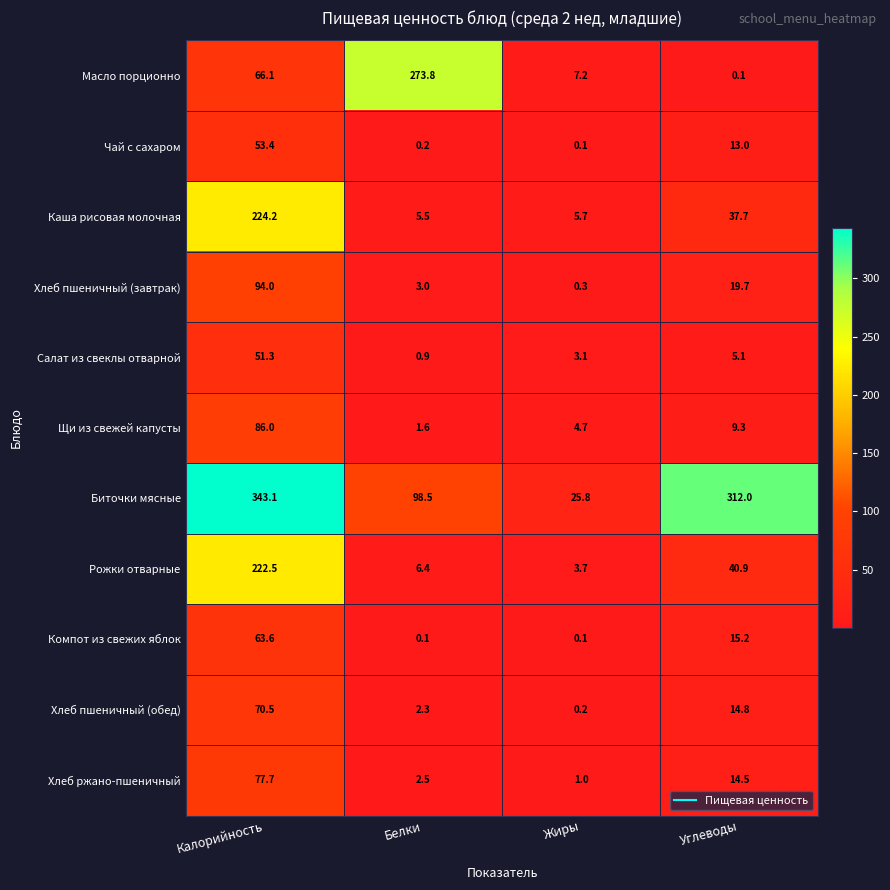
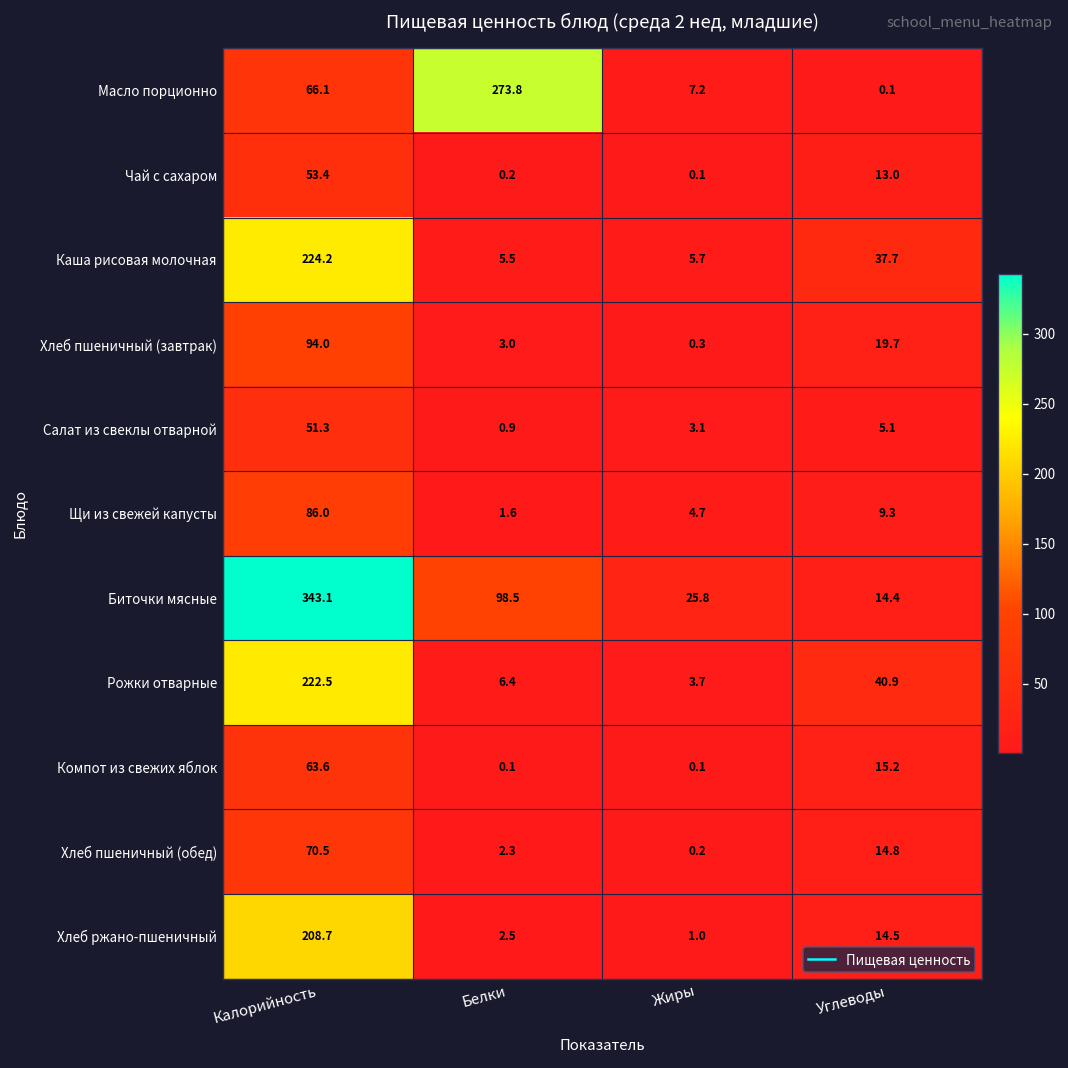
  {
    "Масло порционно": {
      "Калорийность": 66.1,
      "Белки": 273.8,
      "Жиры": 7.2,
      "Углеводы": 0.1
    },
    "Чай с сахаром": {
      "Калорийность": 53.4,
      "Белки": 0.2,
      "Жиры": 0.1,
      "Углеводы": 13.0
    },
    "Каша рисовая молочная": {
      "Калорийность": 224.2,
      "Белки": 5.5,
      "Жиры": 5.7,
      "Углеводы": 37.7
    },
    "Хлеб пшеничный (завтрак)": {
      "Калорийность": 94.0,
      "Белки": 3.0,
      "Жиры": 0.3,
      "Углеводы": 19.7
    },
    "Салат из свеклы отварной": {
      "Калорийность": 51.3,
      "Белки": 0.9,
      "Жиры": 3.1,
      "Углеводы": 5.1
    },
    "Щи из свежей капусты": {
      "Калорийность": 86.0,
      "Белки": 1.6,
      "Жиры": 4.7,
      "Углеводы": 9.3
    },
    "Биточки мясные": {
      "Калорийность": 343.1,
      "Белки": 98.5,
      "Жиры": 25.8,
-     "Углеводы": 312.0
+     "Углеводы": 14.4
    },
    "Рожки отварные": {
      "Калорийность": 222.5,
      "Белки": 6.4,
      "Жиры": 3.7,
      "Углеводы": 40.9
    },
    "Компот из свежих яблок": {
      "Калорийность": 63.6,
      "Белки": 0.1,
      "Жиры": 0.1,
      "Углеводы": 15.2
    },
    "Хлеб пшеничный (обед)": {
      "Калорийность": 70.5,
      "Белки": 2.3,
      "Жиры": 0.2,
      "Углеводы": 14.8
    },
    "Хлеб ржано-пшеничный": {
-     "Калорийность": 77.7,
+     "Калорийность": 208.7,
      "Белки": 2.5,
      "Жиры": 1.0,
      "Углеводы": 14.5
    }
  }
